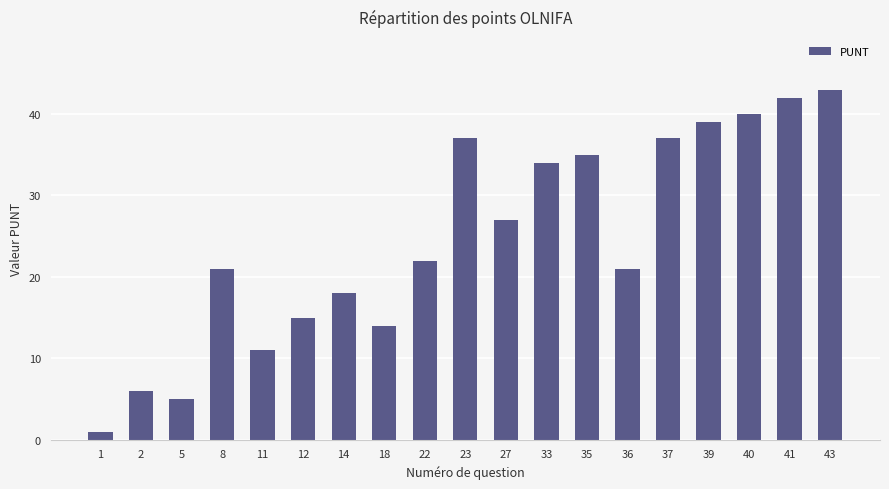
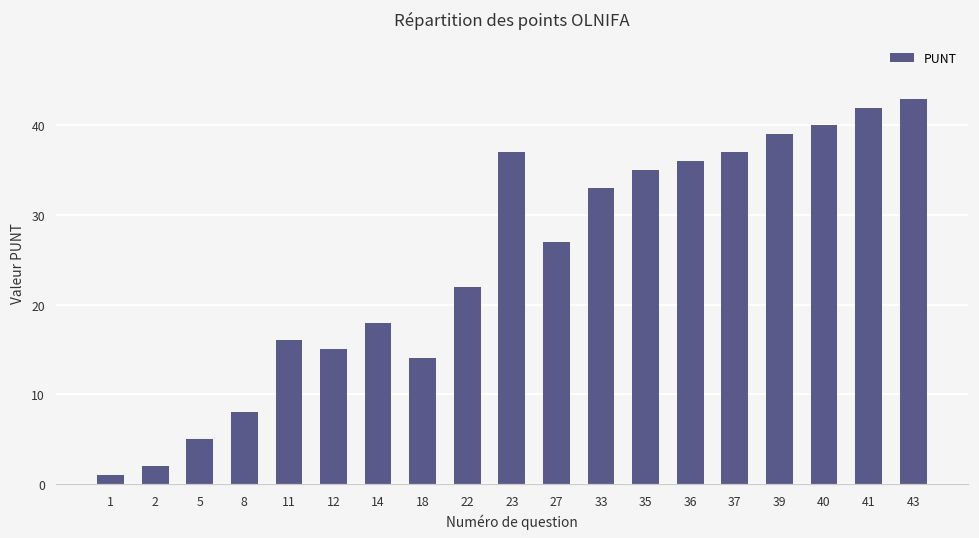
  {
    "1": 1,
-   "2": 6,
+   "2": 2,
    "5": 5,
-   "8": 21,
-   "11": 11,
+   "8": 8,
+   "11": 16,
    "12": 15,
    "14": 18,
    "18": 14,
    "22": 22,
    "23": 37,
    "27": 27,
-   "33": 34,
+   "33": 33,
    "35": 35,
-   "36": 21,
+   "36": 36,
    "37": 37,
    "39": 39,
    "40": 40,
    "41": 42,
    "43": 43
  }
